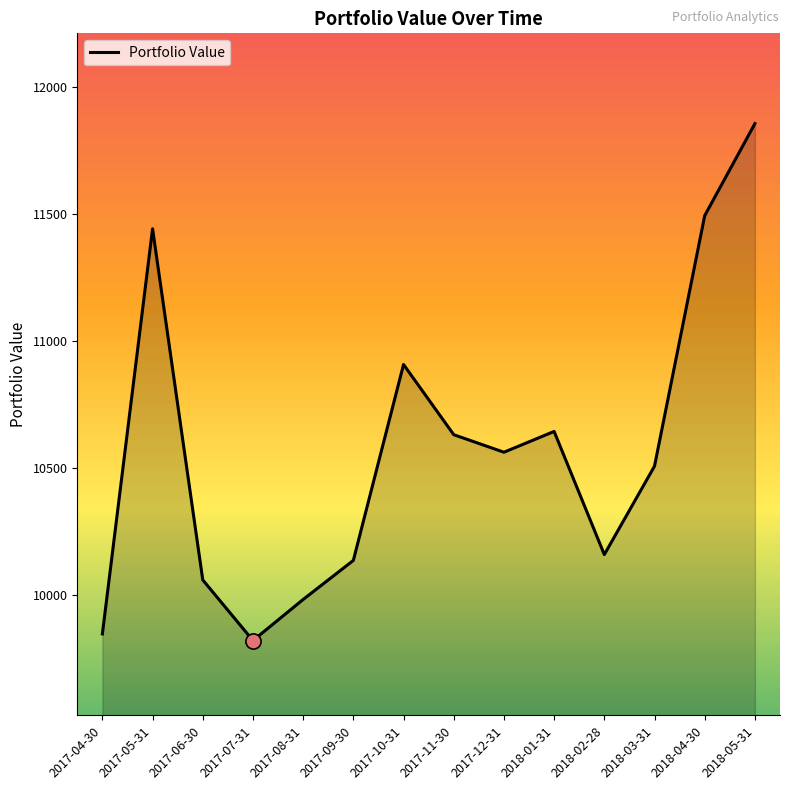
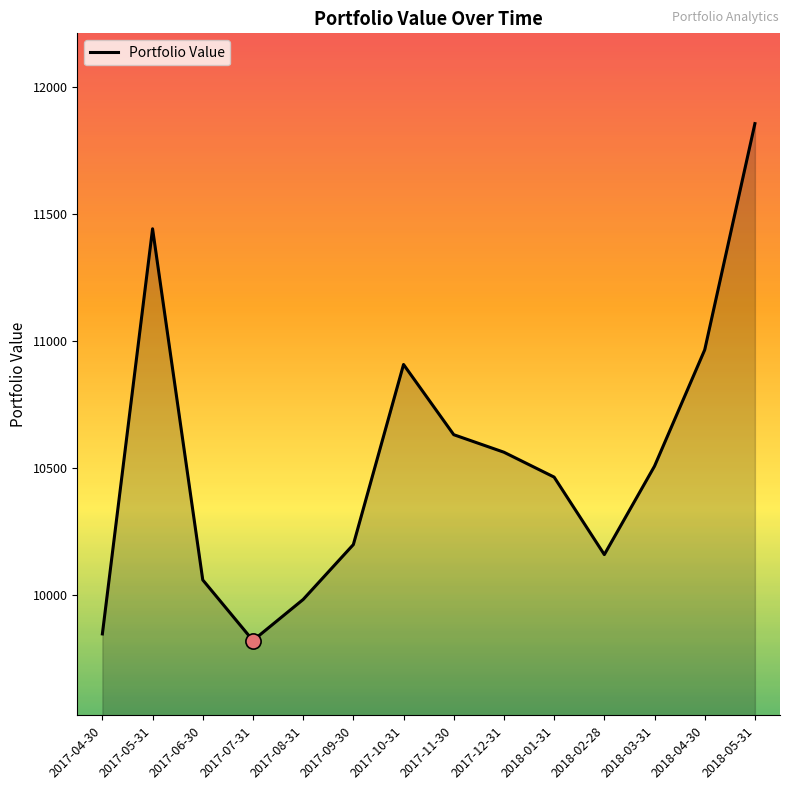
  {
    "Portfolio Value": {
      "2017-04-30": 9840,
      "2017-05-31": 11440,
      "2017-06-30": 10060,
      "2017-08-31": 9980,
-     "2017-09-30": 10130,
+     "2017-09-30": 10200,
      "2017-10-31": 10910,
      "2017-11-30": 10630,
      "2017-12-31": 10560,
-     "2018-01-31": 10640,
+     "2018-01-31": 10460,
      "2018-02-28": 10160,
      "2018-03-31": 10510,
-     "2018-04-30": 11490,
+     "2018-04-30": 10960,
      "2018-05-31": 11860
    }
  }
